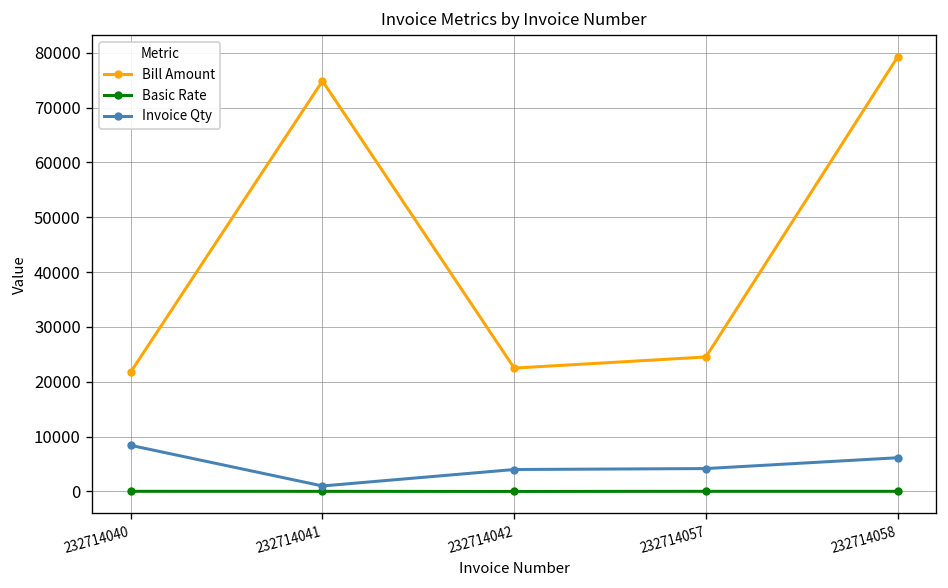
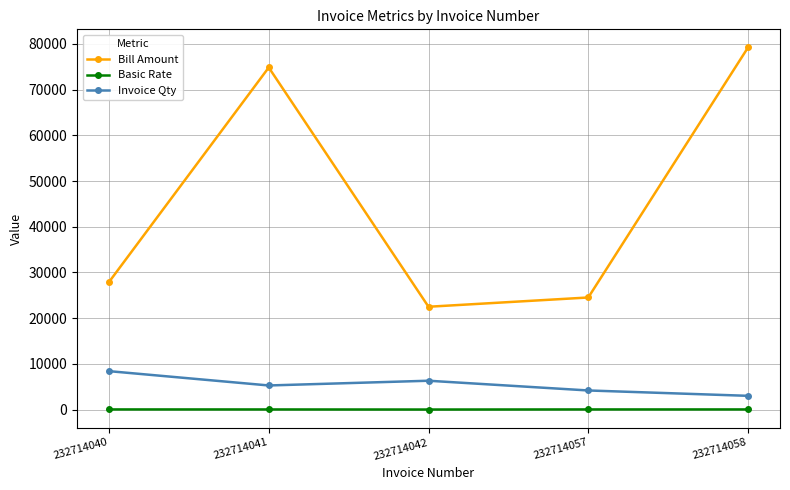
  {
    "Bill Amount": {
-     "232714040": 22000,
+     "232714040": 28000,
      "232714041": 75000,
      "232714042": 22000,
      "232714057": 25000,
      "232714058": 79000
    },
    "Basic Rate": {
      "232714040": 0,
      "232714041": 0,
      "232714042": 0,
      "232714057": 0,
      "232714058": 0
    },
    "Invoice Qty": {
      "232714040": 8000,
-     "232714041": 1000,
-     "232714042": 4000,
+     "232714041": 5000,
+     "232714042": 6000,
      "232714057": 4000,
-     "232714058": 6000
+     "232714058": 3000
    }
  }
